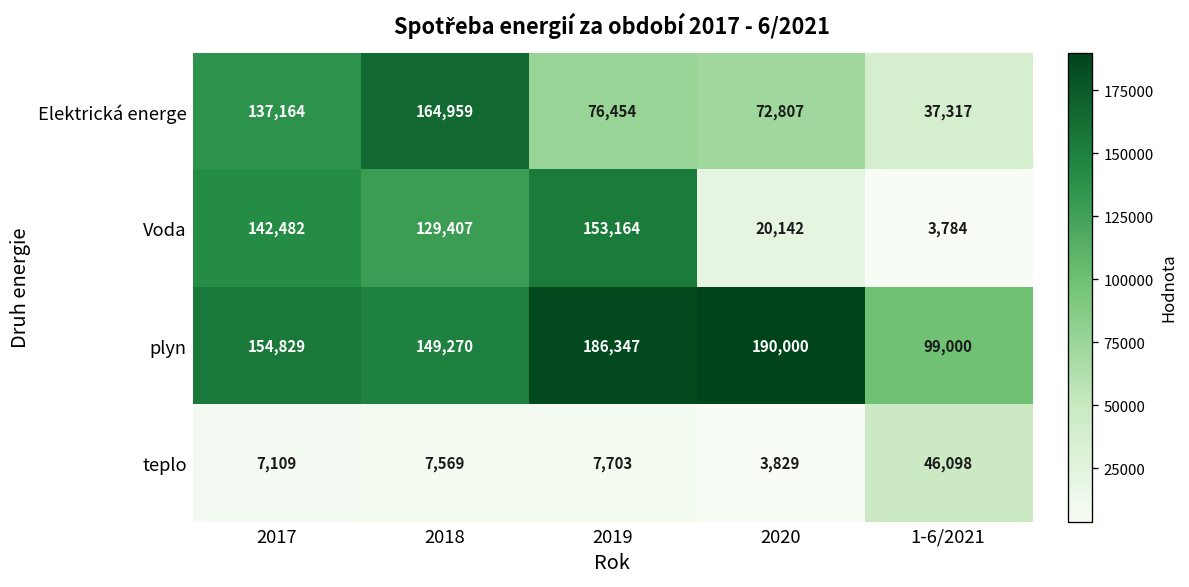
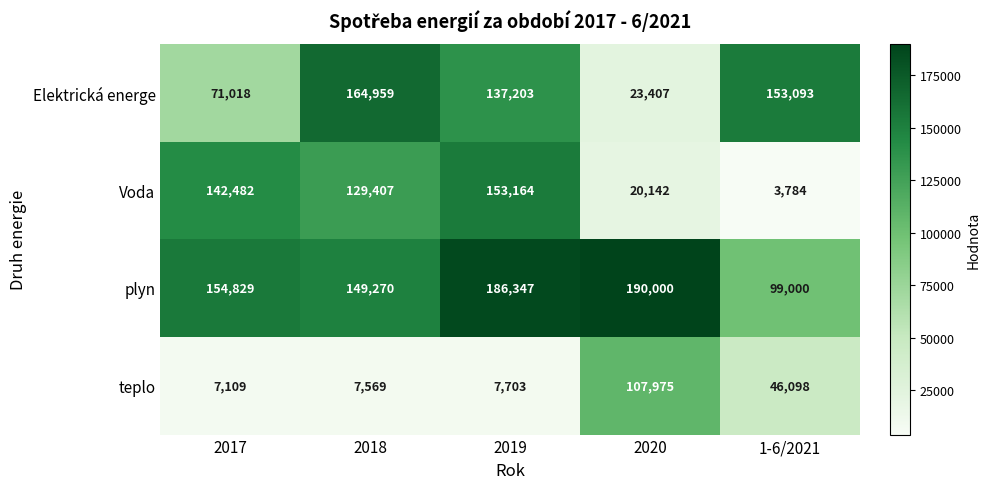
  {
    "Elektrická energe": {
-     "2017": "137,164",
+     "2017": "71,018",
      "2018": "164,959",
-     "2019": "76,454",
-     "2020": "72,807",
-     "1-6/2021": "37,317"
+     "2019": "137,203",
+     "2020": "23,407",
+     "1-6/2021": "153,093"
    },
    "Voda": {
      "2017": "142,482",
      "2018": "129,407",
      "2019": "153,164",
      "2020": "20,142",
      "1-6/2021": "3,784"
    },
    "plyn": {
      "2017": "154,829",
      "2018": "149,270",
      "2019": "186,347",
      "2020": "190,000",
      "1-6/2021": "99,000"
    },
    "teplo": {
      "2017": "7,109",
      "2018": "7,569",
      "2019": "7,703",
-     "2020": "3,829",
+     "2020": "107,975",
      "1-6/2021": "46,098"
    }
  }
